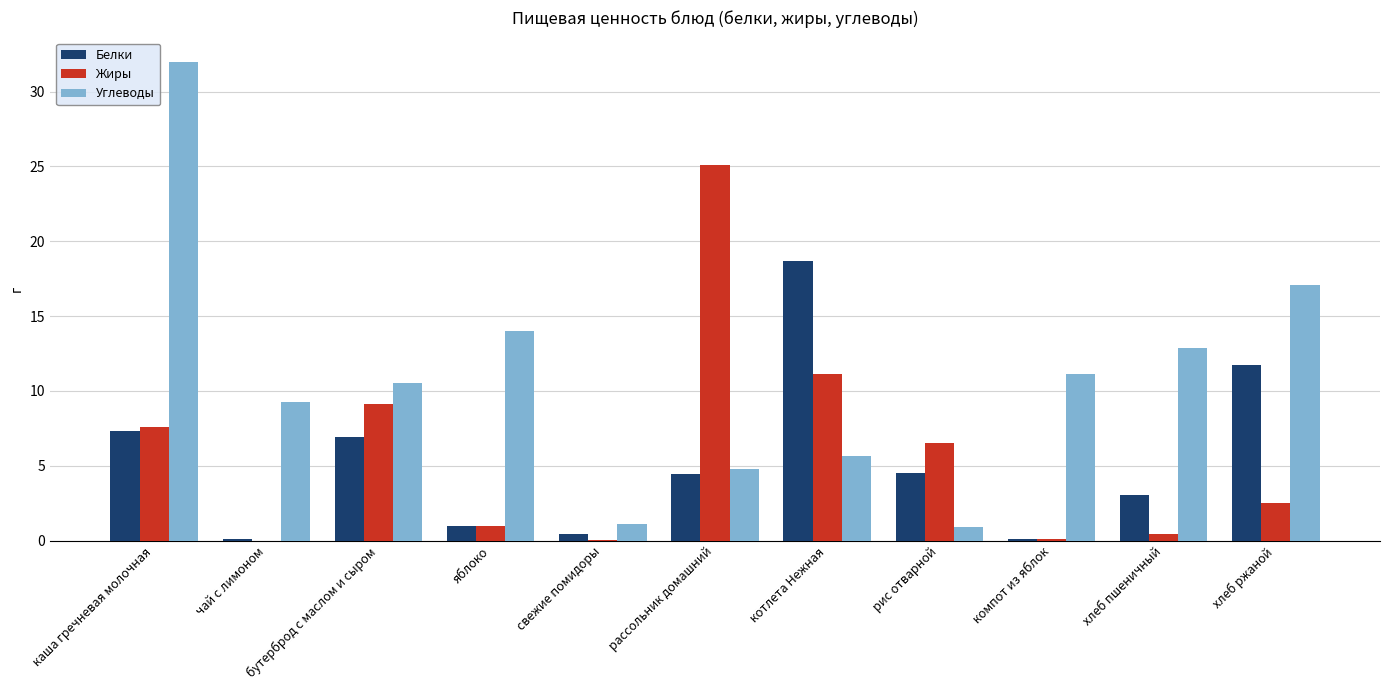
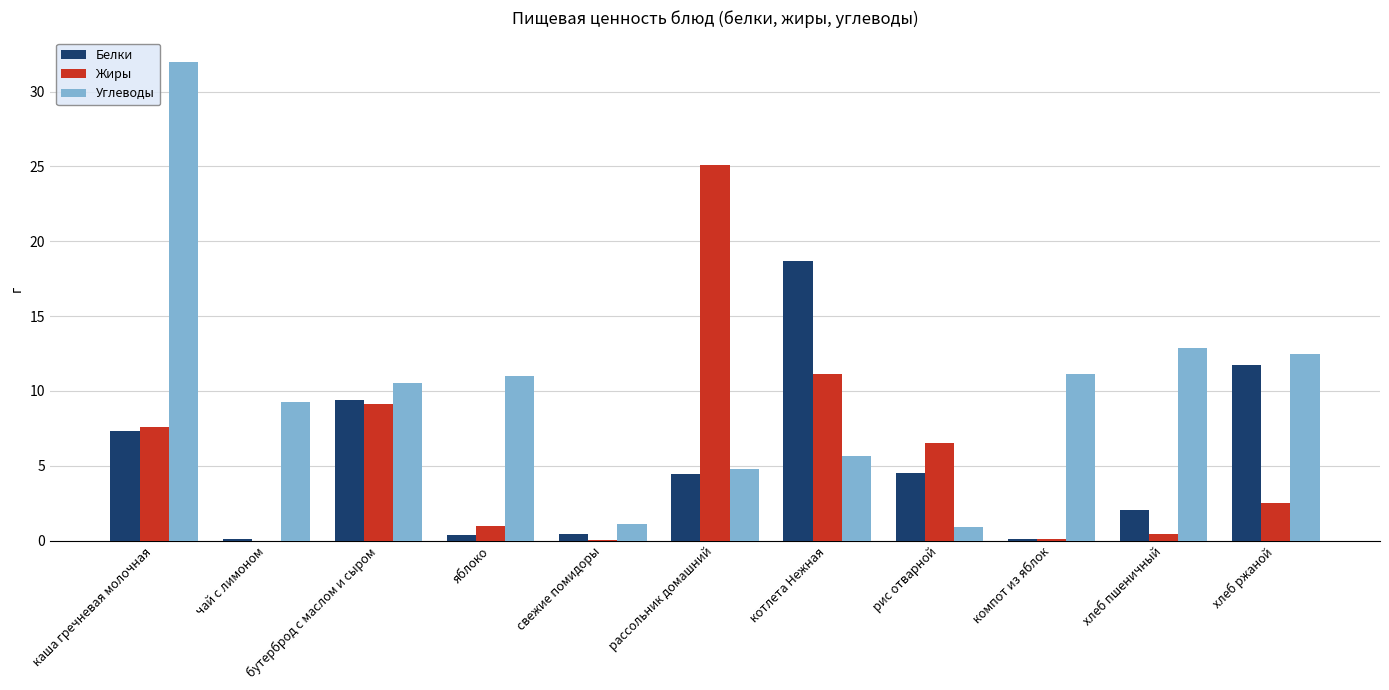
  {
    "Белки": {
      "каша гречневая молочная": 7.3,
-     "бутерброд с маслом и сыром": 6.9,
-     "яблоко": 1.0,
+     "бутерброд с маслом и сыром": 9.4,
+     "яблоко": 0.4,
      "свежие помидоры": 0.4,
      "рассольник домашний": 4.5,
      "котлета Нежная": 18.7,
      "рис отварной": 4.5,
-     "хлеб пшеничный": 3.1,
+     "хлеб пшеничный": 2.1,
      "хлеб ржаной": 11.7
    },
    "Жиры": {
      "каша гречневая молочная": 7.6,
      "бутерброд с маслом и сыром": 9.1,
      "яблоко": 1.0,
      "рассольник домашний": 25.1,
      "котлета Нежная": 11.2,
      "рис отварной": 6.5,
      "хлеб пшеничный": 0.4,
      "хлеб ржаной": 2.5
    },
    "Углеводы": {
      "каша гречневая молочная": 32.0,
      "чай с лимоном": 9.2,
      "бутерброд с маслом и сыром": 10.5,
-     "яблоко": 14,
+     "яблоко": 11,
      "свежие помидоры": 1.1,
      "рассольник домашний": 4.8,
      "котлета Нежная": 5.7,
      "рис отварной": 0.9,
      "компот из яблок": 11.1,
      "хлеб пшеничный": 12.9,
-     "хлеб ржаной": 17.1
+     "хлеб ржаной": 12.5
    }
  }
